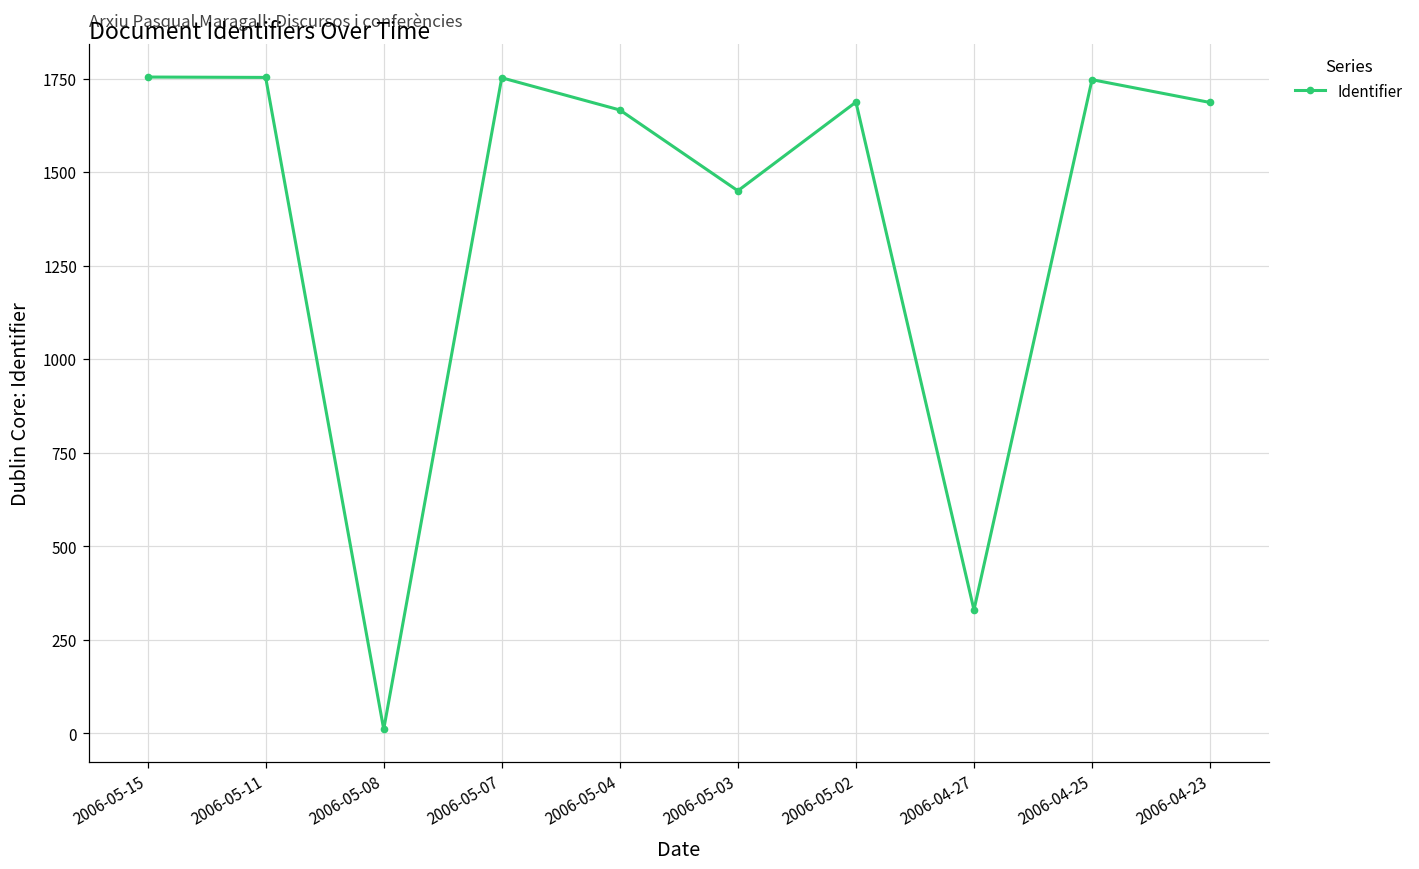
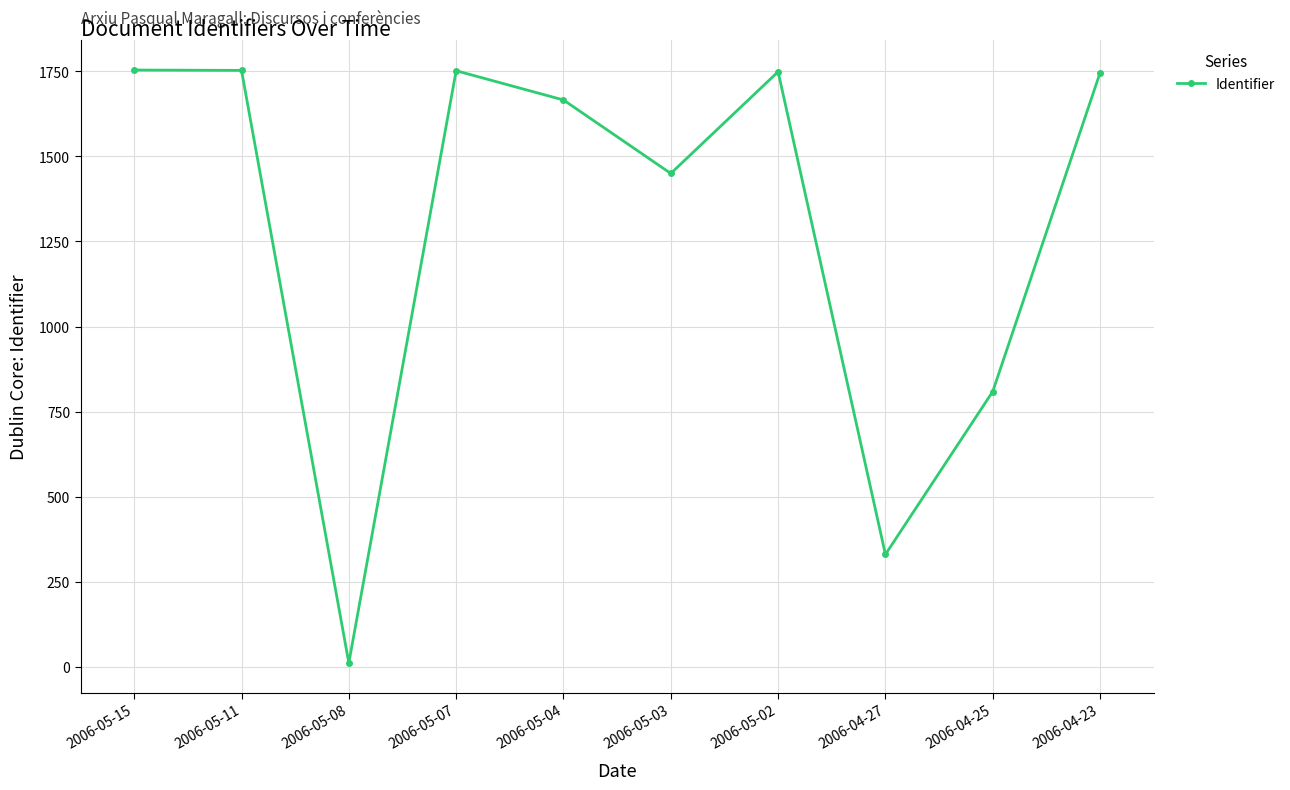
  {
    "2006-05-15": 1750,
    "2006-05-11": 1750,
    "2006-05-08": 10,
    "2006-05-07": 1750,
    "2006-05-04": 1670,
    "2006-05-03": 1450,
-   "2006-05-02": 1690,
+   "2006-05-02": 1750,
    "2006-04-27": 330,
-   "2006-04-25": 1750,
-   "2006-04-23": 1690
+   "2006-04-25": 810,
+   "2006-04-23": 1750
  }
